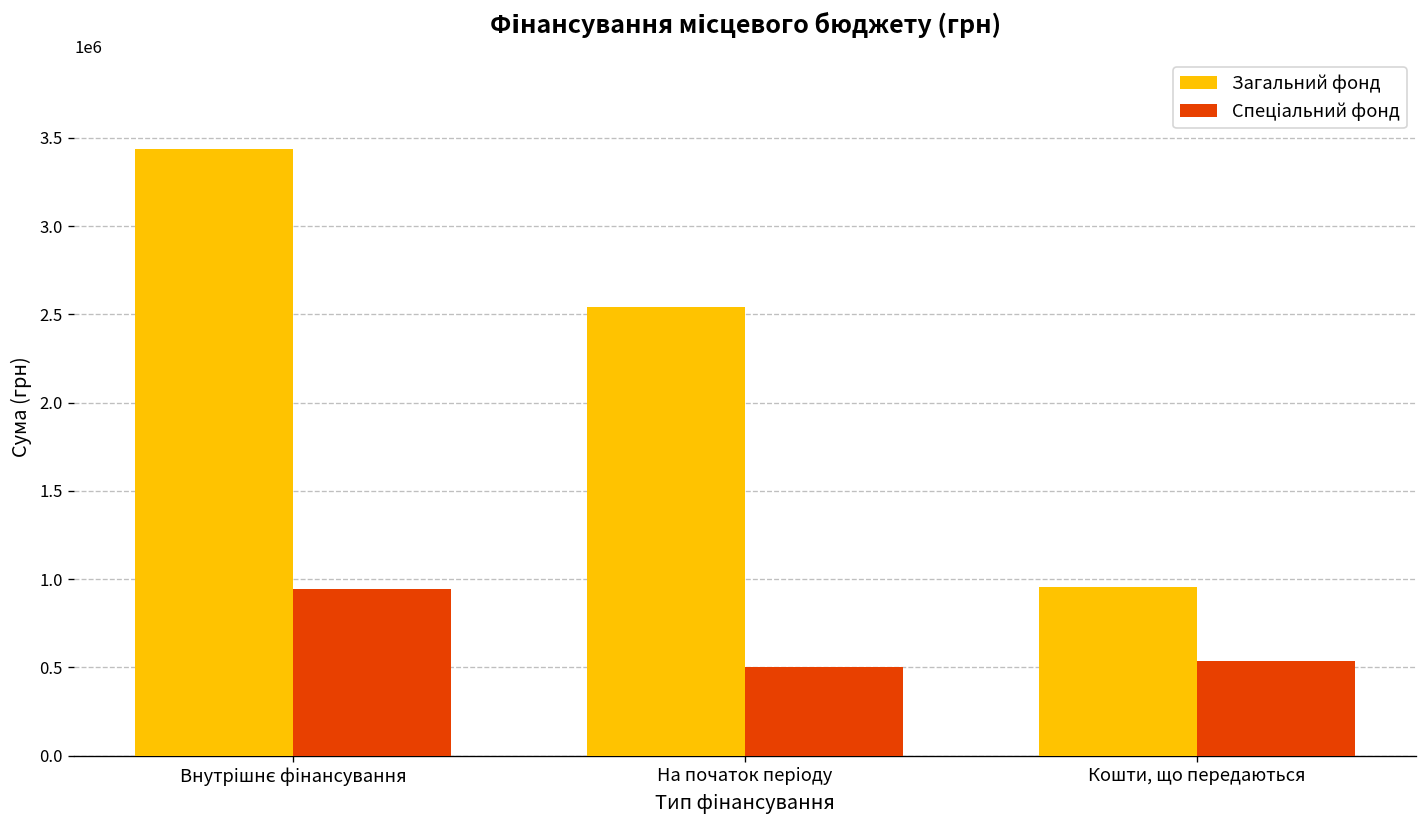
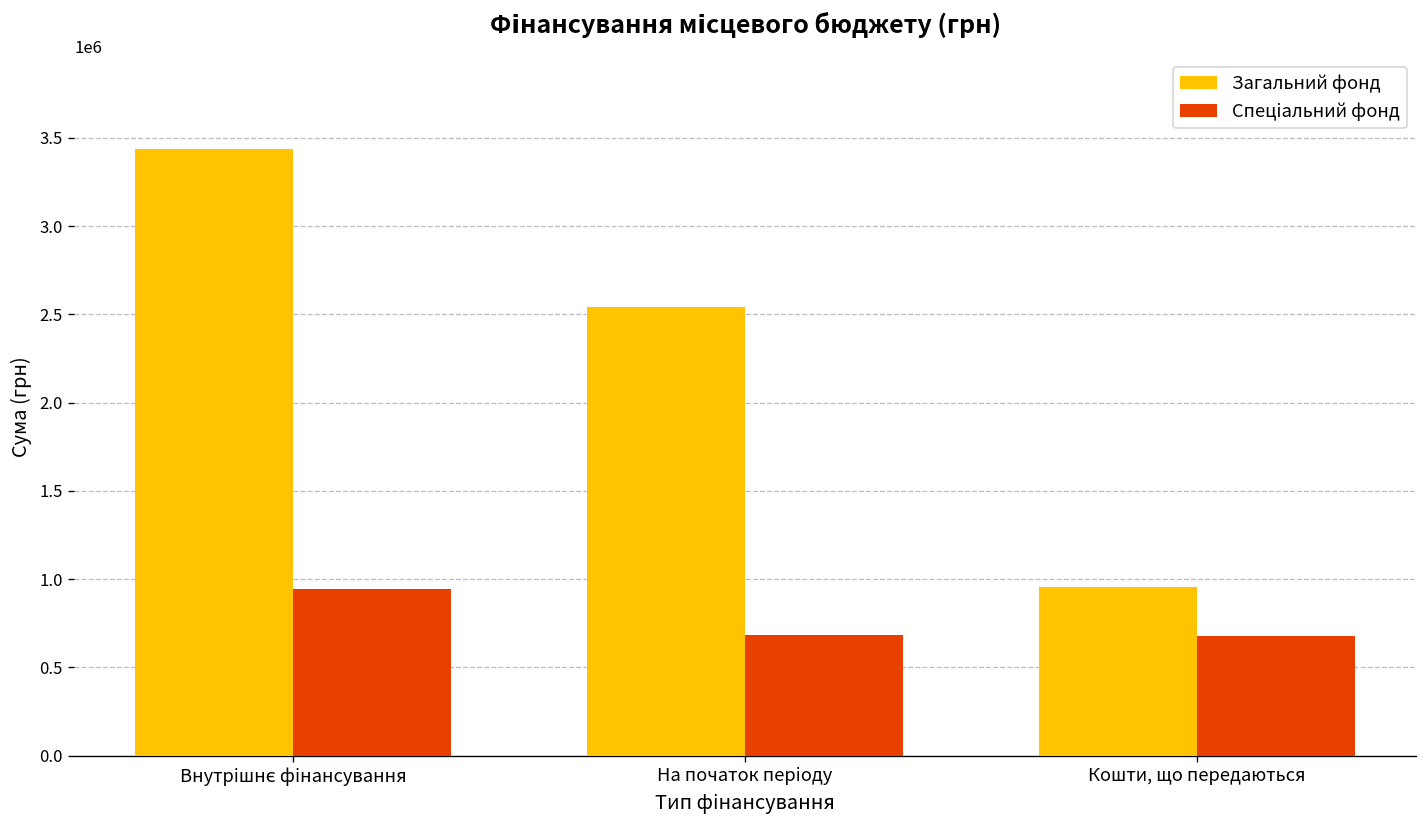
  {
    "Загальний фонд": {
      "Внутрішнє фінансування": 3440000,
      "На початок періоду": 2540000,
      "Кошти, що передаються": 960000
    },
    "Спеціальний фонд": {
      "Внутрішнє фінансування": 940000,
-     "На початок періоду": 500000,
-     "Кошти, що передаються": 540000
+     "На початок періоду": 680000,
+     "Кошти, що передаються": 680000
    }
  }
